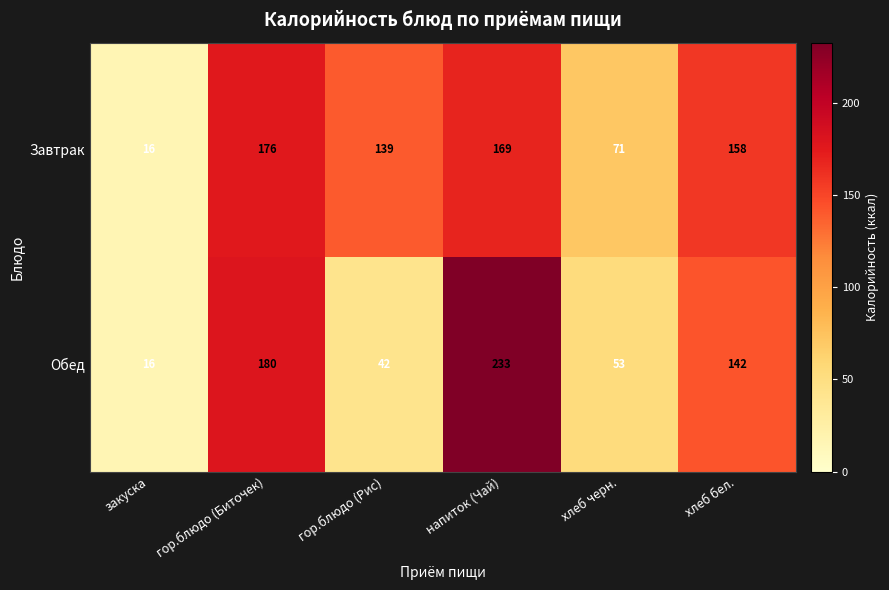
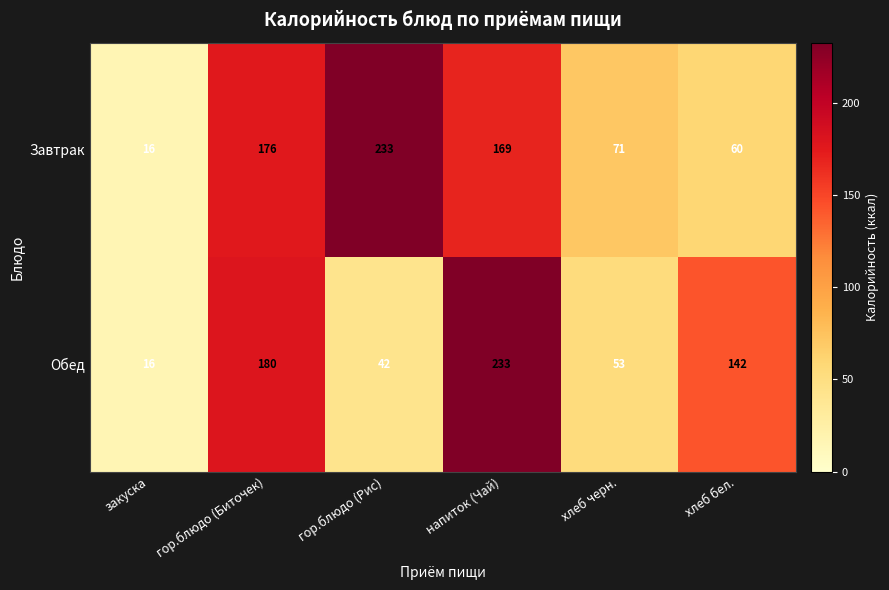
  {
    "Завтрак": {
      "закуска": 16,
      "гор.блюдо (Биточек)": 176,
-     "гор.блюдо (Рис)": 139,
+     "гор.блюдо (Рис)": 233,
      "напиток (Чай)": 169,
      "хлеб черн.": 71,
-     "хлеб бел.": 158
+     "хлеб бел.": 60
    },
    "Обед": {
      "закуска": 16,
      "гор.блюдо (Биточек)": 180,
      "гор.блюдо (Рис)": 42,
      "напиток (Чай)": 233,
      "хлеб черн.": 53,
      "хлеб бел.": 142
    }
  }
